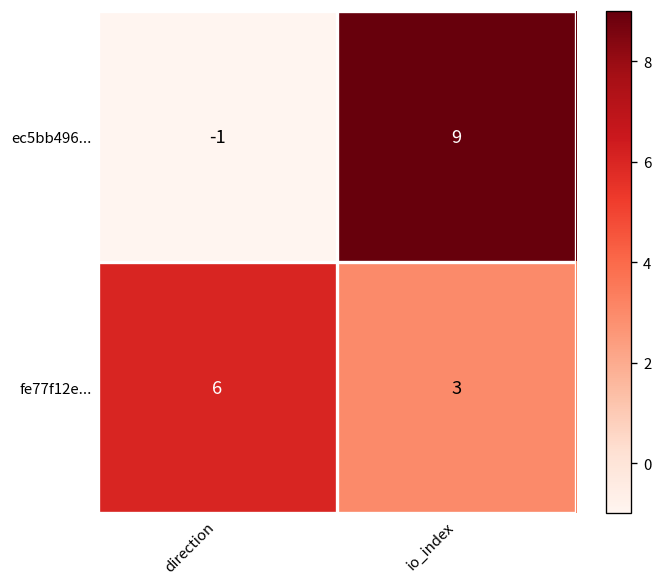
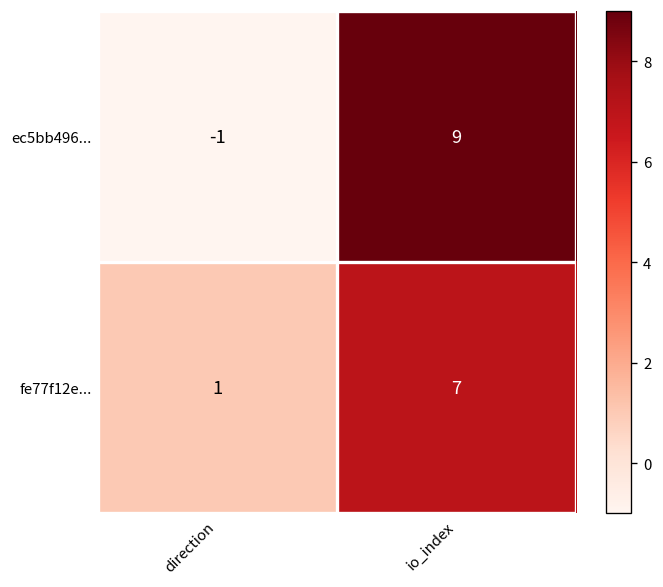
  {
    "ec5bb496...": {
      "direction": -1,
      "io_index": 9
    },
    "fe77f12e...": {
-     "direction": 6,
-     "io_index": 3
+     "direction": 1,
+     "io_index": 7
    }
  }
